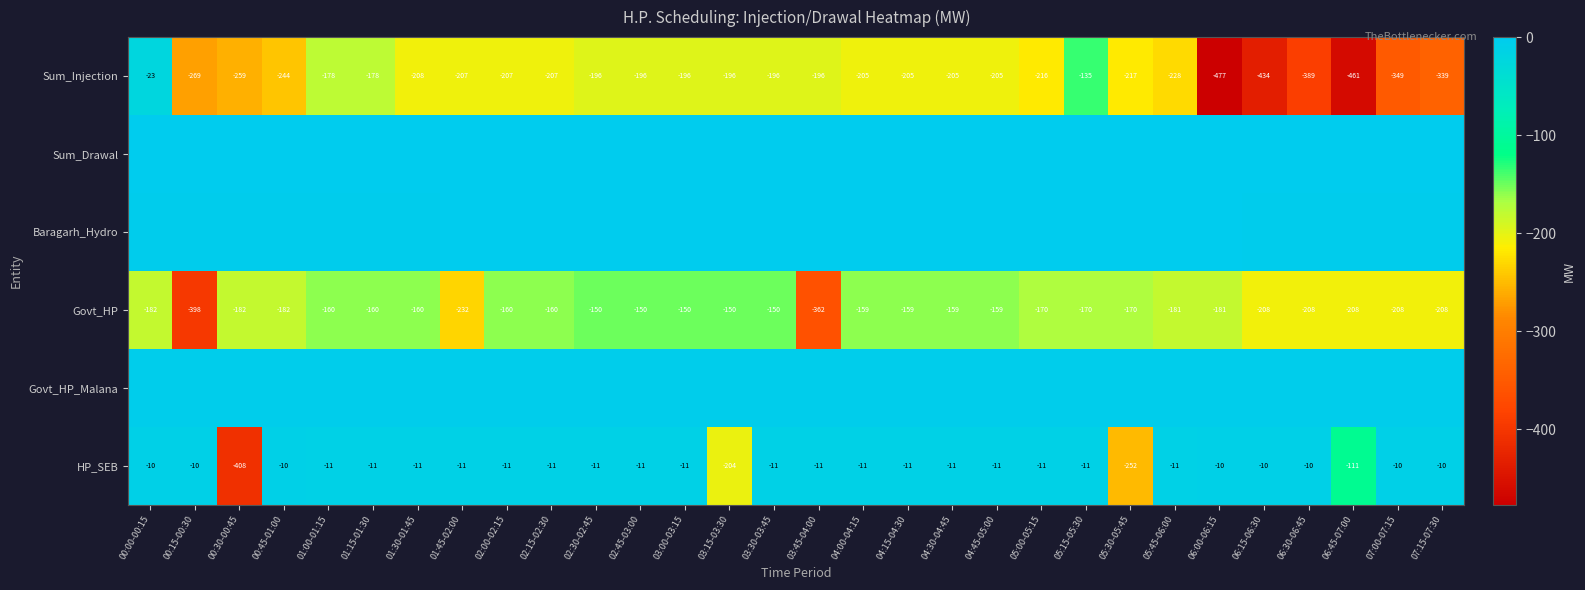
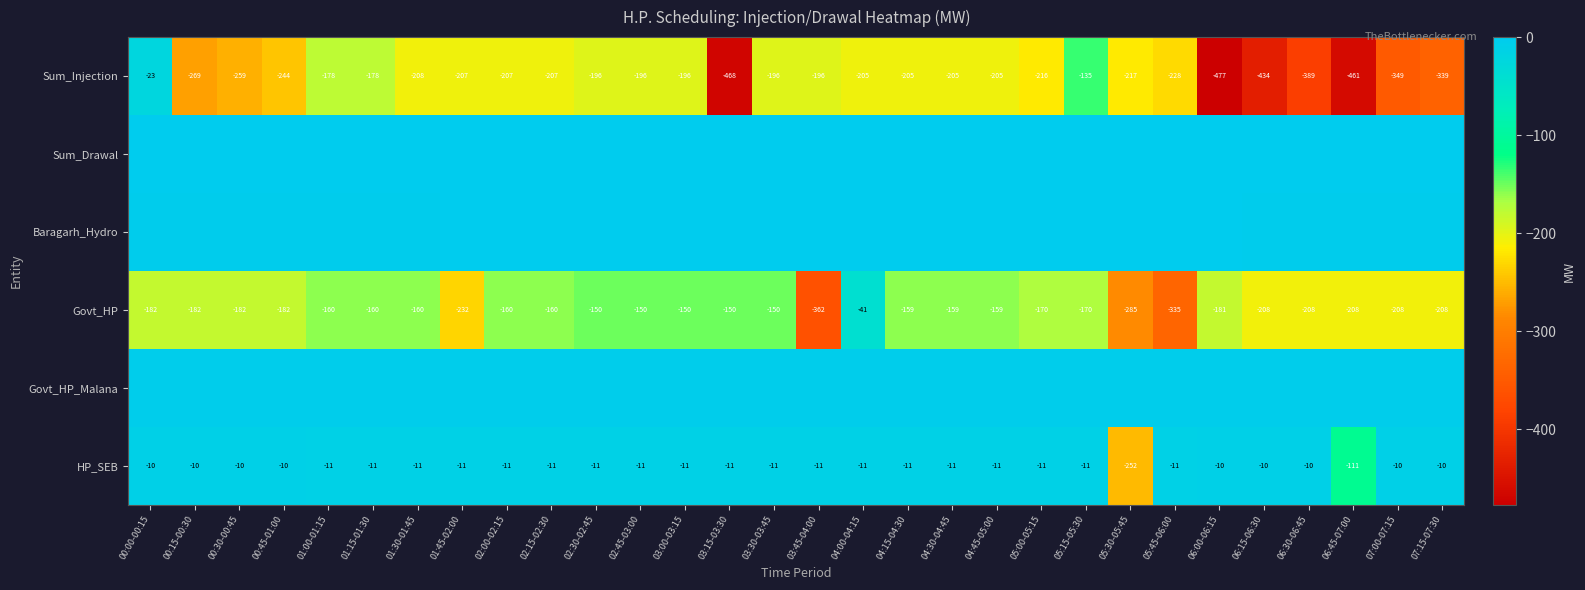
  {
    "Sum_Injection": {
      "00:00-00:15": -23,
      "00:15-00:30": -269,
      "00:30-00:45": -259,
      "00:45-01:00": -244,
      "01:00-01:15": -178,
      "01:15-01:30": -178,
      "01:30-01:45": -208,
      "01:45-02:00": -207,
      "02:00-02:15": -207,
      "02:15-02:30": -207,
      "02:30-02:45": -196,
      "02:45-03:00": -196,
      "03:00-03:15": -196,
-     "03:15-03:30": -196,
+     "03:15-03:30": -468,
      "03:30-03:45": -196,
      "03:45-04:00": -196,
      "04:00-04:15": -205,
      "04:15-04:30": -205,
      "04:30-04:45": -205,
      "04:45-05:00": -205,
      "05:00-05:15": -216,
      "05:15-05:30": -135,
      "05:30-05:45": -217,
      "05:45-06:00": -228,
      "06:00-06:15": -477,
      "06:15-06:30": -434,
      "06:30-06:45": -389,
      "06:45-07:00": -461,
      "07:00-07:15": -349
    },
    "Govt_HP": {
      "00:00-00:15": -182,
-     "00:15-00:30": -398,
+     "00:15-00:30": -182,
      "00:30-00:45": -182,
      "00:45-01:00": -182,
      "01:00-01:15": -160,
      "01:15-01:30": -160,
      "01:30-01:45": -160,
      "01:45-02:00": -232,
      "02:00-02:15": -160,
      "02:15-02:30": -160,
      "02:30-02:45": -150,
      "02:45-03:00": -150,
      "03:00-03:15": -150,
      "03:15-03:30": -150,
      "03:30-03:45": -150,
      "03:45-04:00": -362,
-     "04:00-04:15": -159,
+     "04:00-04:15": -41,
      "04:15-04:30": -159,
      "04:30-04:45": -159,
      "04:45-05:00": -159,
      "05:00-05:15": -170,
      "05:15-05:30": -170,
-     "05:30-05:45": -170,
-     "05:45-06:00": -181,
+     "05:30-05:45": -285,
+     "05:45-06:00": -335,
      "06:00-06:15": -181,
      "06:15-06:30": -208,
      "06:30-06:45": -208,
      "06:45-07:00": -208,
      "07:00-07:15": -208,
      "07:15-07:30": -208
    },
    "HP_SEB": {
      "00:00-00:15": -10,
      "00:15-00:30": -10,
-     "00:30-00:45": -408,
+     "00:30-00:45": -10,
      "00:45-01:00": -10,
      "01:00-01:15": -11,
      "01:15-01:30": -11,
      "01:30-01:45": -11,
      "01:45-02:00": -11,
      "02:00-02:15": -11,
      "02:15-02:30": -11,
      "02:30-02:45": -11,
      "02:45-03:00": -11,
      "03:00-03:15": -11,
-     "03:15-03:30": -204,
+     "03:15-03:30": -11,
      "03:30-03:45": -11,
      "03:45-04:00": -11,
      "04:00-04:15": -11,
      "04:15-04:30": -11,
      "04:30-04:45": -11,
      "04:45-05:00": -11,
      "05:00-05:15": -11,
      "05:15-05:30": -11,
      "05:30-05:45": -252,
      "05:45-06:00": -11,
      "06:00-06:15": -10,
      "06:15-06:30": -10,
      "06:30-06:45": -10,
      "06:45-07:00": -111,
      "07:00-07:15": -10,
      "07:15-07:30": -10
    }
  }
